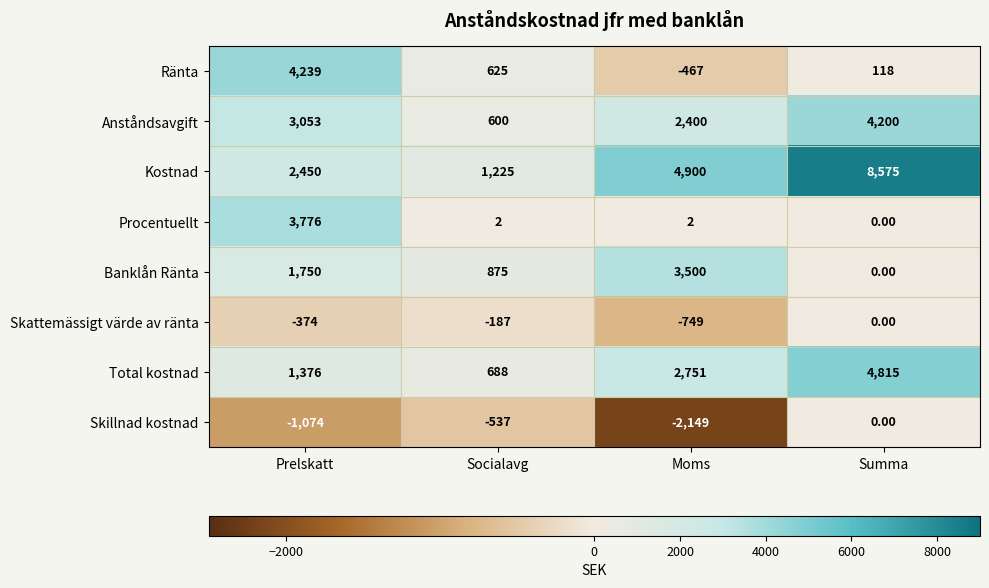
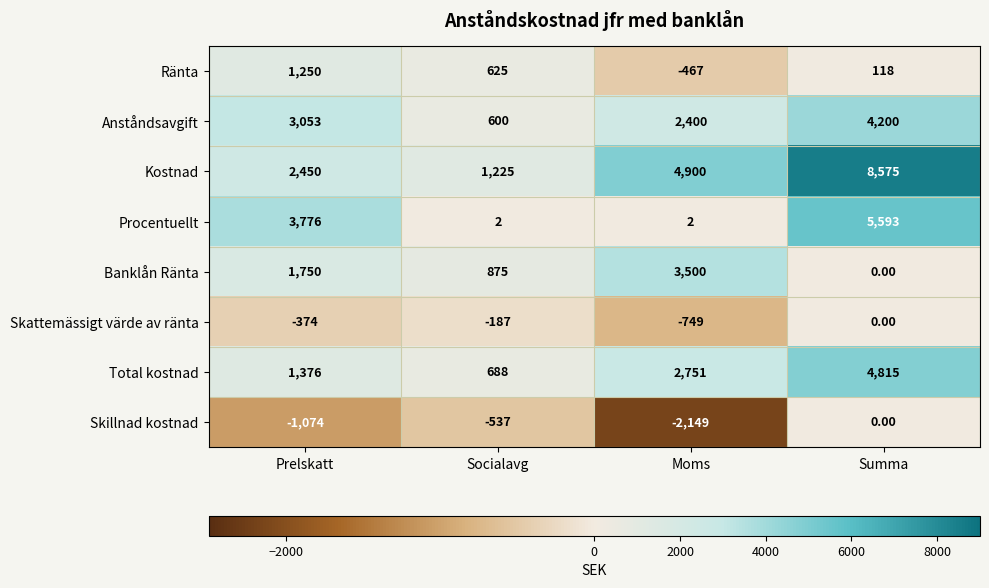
  {
    "Ränta": {
-     "Prelskatt": "4,239",
+     "Prelskatt": "1,250",
      "Socialavg": "625",
      "Moms": "-467",
      "Summa": "118"
    },
    "Anståndsavgift": {
      "Prelskatt": "3,053",
      "Socialavg": "600",
      "Moms": "2,400",
      "Summa": "4,200"
    },
    "Kostnad": {
      "Prelskatt": "2,450",
      "Socialavg": "1,225",
      "Moms": "4,900",
      "Summa": "8,575"
    },
    "Procentuellt": {
      "Prelskatt": "3,776",
      "Socialavg": "2",
      "Moms": "2",
-     "Summa": "0.00"
+     "Summa": "5,593"
    },
    "Banklån Ränta": {
      "Prelskatt": "1,750",
      "Socialavg": "875",
      "Moms": "3,500",
      "Summa": "0.00"
    },
    "Skattemässigt värde av ränta": {
      "Prelskatt": "-374",
      "Socialavg": "-187",
      "Moms": "-749",
      "Summa": "0.00"
    },
    "Total kostnad": {
      "Prelskatt": "1,376",
      "Socialavg": "688",
      "Moms": "2,751",
      "Summa": "4,815"
    },
    "Skillnad kostnad": {
      "Prelskatt": "-1,074",
      "Socialavg": "-537",
      "Moms": "-2,149",
      "Summa": "0.00"
    }
  }
